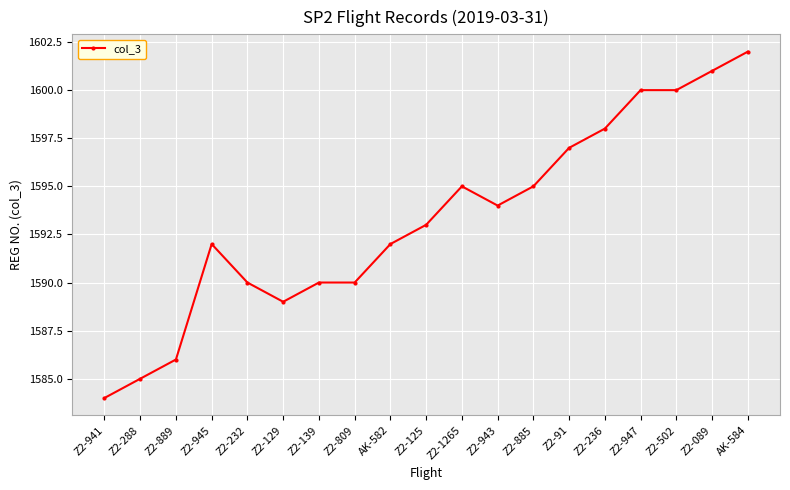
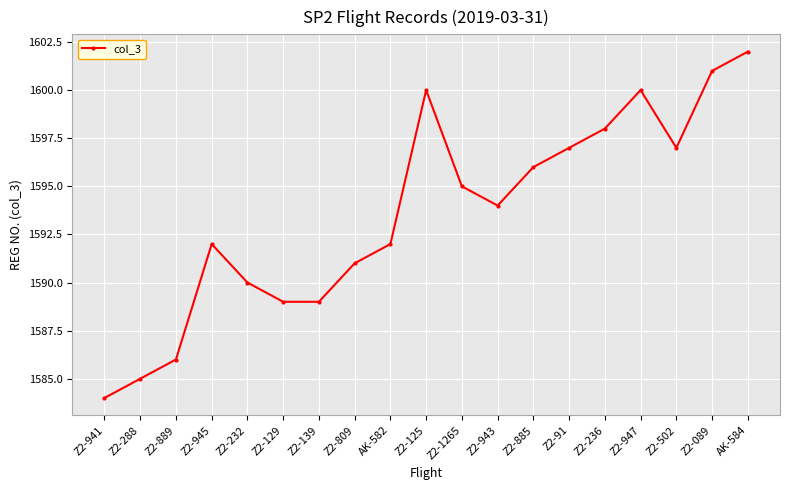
  {
    "Z2-941": 1584,
    "Z2-288": 1585,
    "Z2-889": 1586,
    "Z2-945": 1592,
    "Z2-232": 1590,
    "Z2-129": 1589,
-   "Z2-139": 1590,
-   "Z2-809": 1590,
+   "Z2-139": 1589,
+   "Z2-809": 1591,
    "AK-582": 1592,
-   "Z2-125": 1593,
+   "Z2-125": 1600,
    "Z2-1265": 1595,
    "Z2-943": 1594,
-   "Z2-885": 1595,
+   "Z2-885": 1596,
    "Z2-91": 1597,
    "Z2-236": 1598,
    "Z2-947": 1600,
-   "Z2-502": 1600,
+   "Z2-502": 1597,
    "Z2-089": 1601,
    "AK-584": 1602
  }
